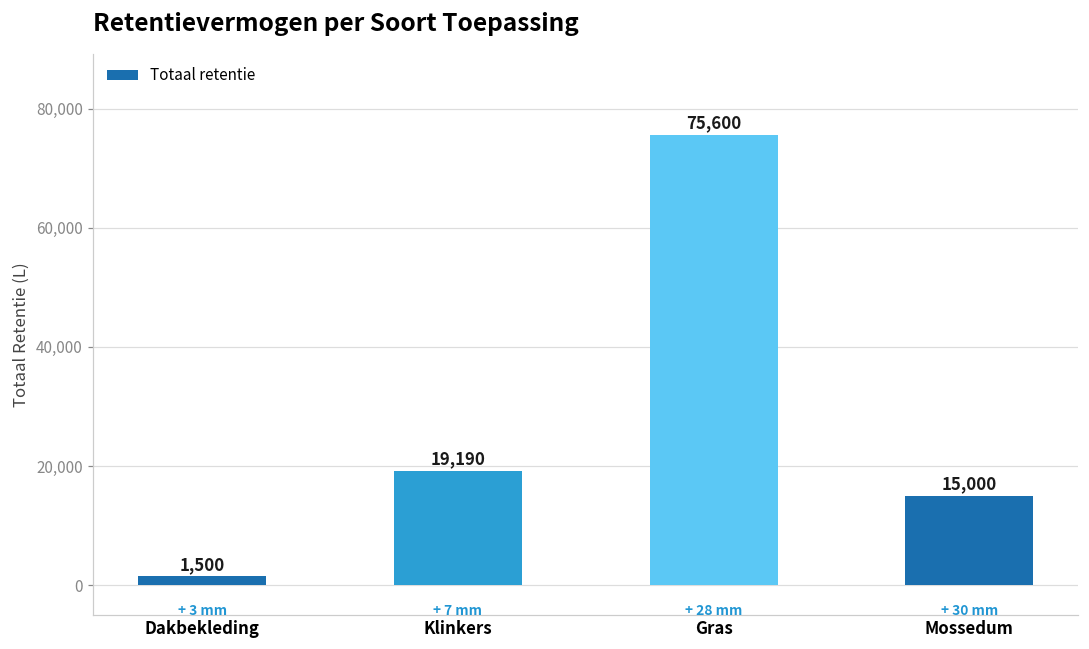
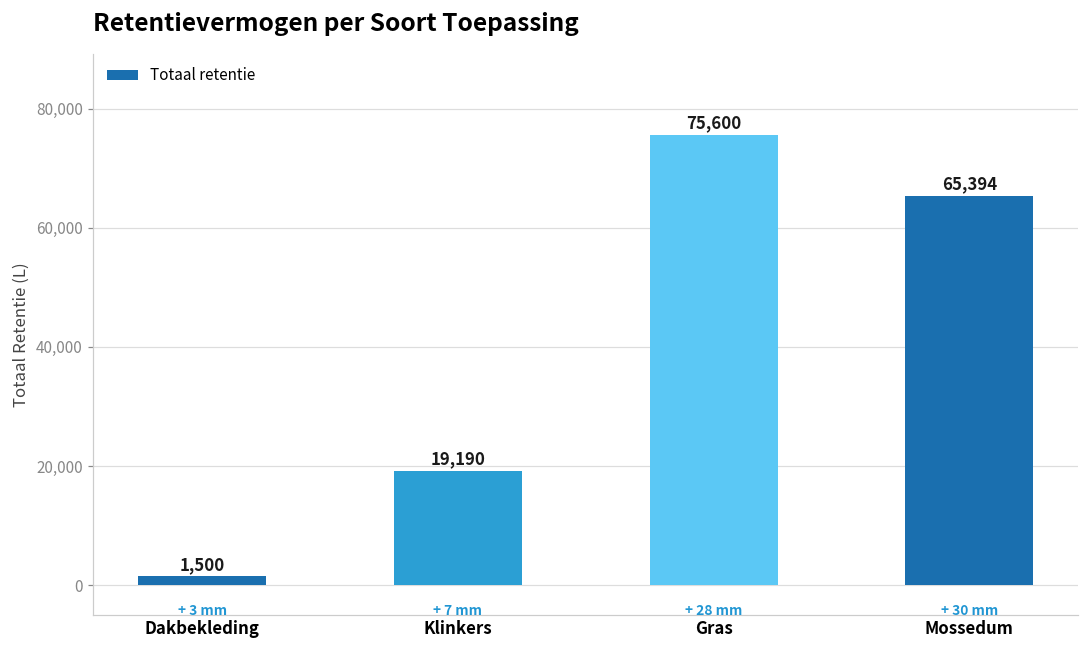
  {
    "Dakbekleding": "1,500",
    "Klinkers": "19,190",
    "Gras": "75,600",
-   "Mossedum": "15,000"
+   "Mossedum": "65,394"
  }
